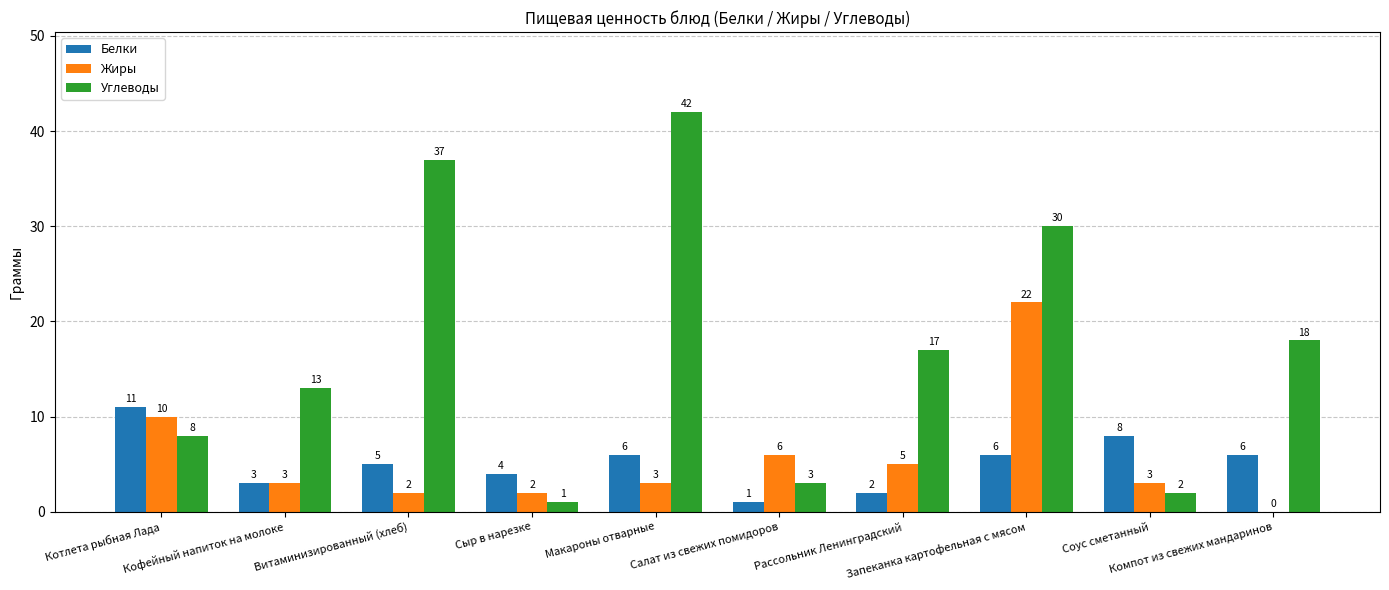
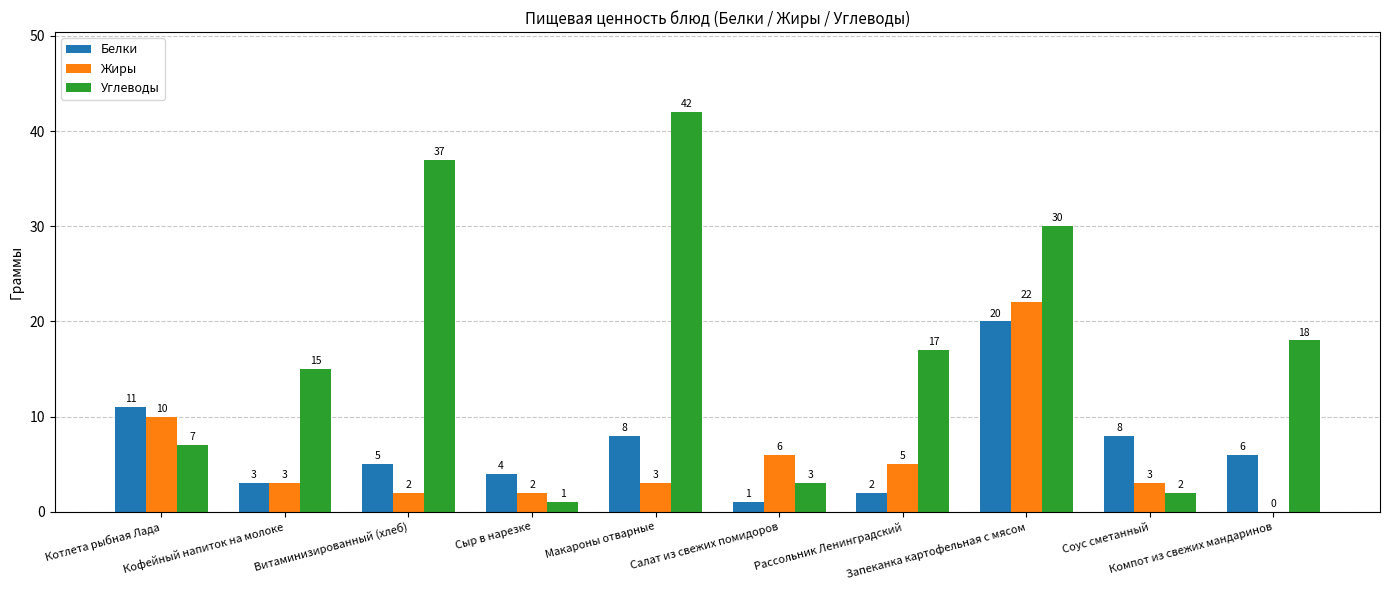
  {
    "Белки": {
      "Котлета рыбная Лада": 11,
      "Кофейный напиток на молоке": 3,
      "Витаминизированный (хлеб)": 5,
      "Сыр в нарезке": 4,
-     "Макароны отварные": 6,
+     "Макароны отварные": 8,
      "Салат из свежих помидоров": 1,
      "Рассольник Ленинградский": 2,
-     "Запеканка картофельная с мясом": 6,
+     "Запеканка картофельная с мясом": 20,
      "Соус сметанный": 8,
      "Компот из свежих мандаринов": 6
    },
    "Жиры": {
      "Котлета рыбная Лада": 10,
      "Кофейный напиток на молоке": 3,
      "Витаминизированный (хлеб)": 2,
      "Сыр в нарезке": 2,
      "Макароны отварные": 3,
      "Салат из свежих помидоров": 6,
      "Рассольник Ленинградский": 5,
      "Запеканка картофельная с мясом": 22,
      "Соус сметанный": 3,
      "Компот из свежих мандаринов": 0
    },
    "Углеводы": {
-     "Котлета рыбная Лада": 8,
-     "Кофейный напиток на молоке": 13,
+     "Котлета рыбная Лада": 7,
+     "Кофейный напиток на молоке": 15,
      "Витаминизированный (хлеб)": 37,
      "Сыр в нарезке": 1,
      "Макароны отварные": 42,
      "Салат из свежих помидоров": 3,
      "Рассольник Ленинградский": 17,
      "Запеканка картофельная с мясом": 30,
      "Соус сметанный": 2,
      "Компот из свежих мандаринов": 18
    }
  }
